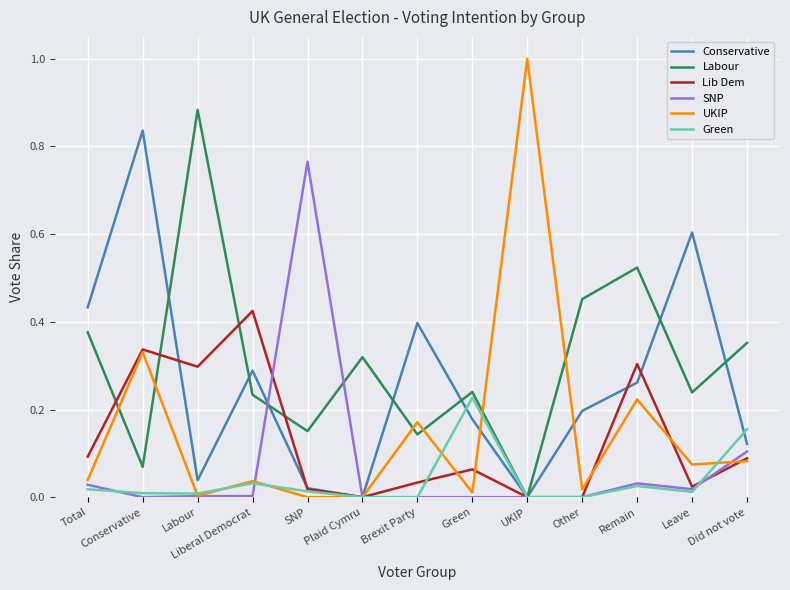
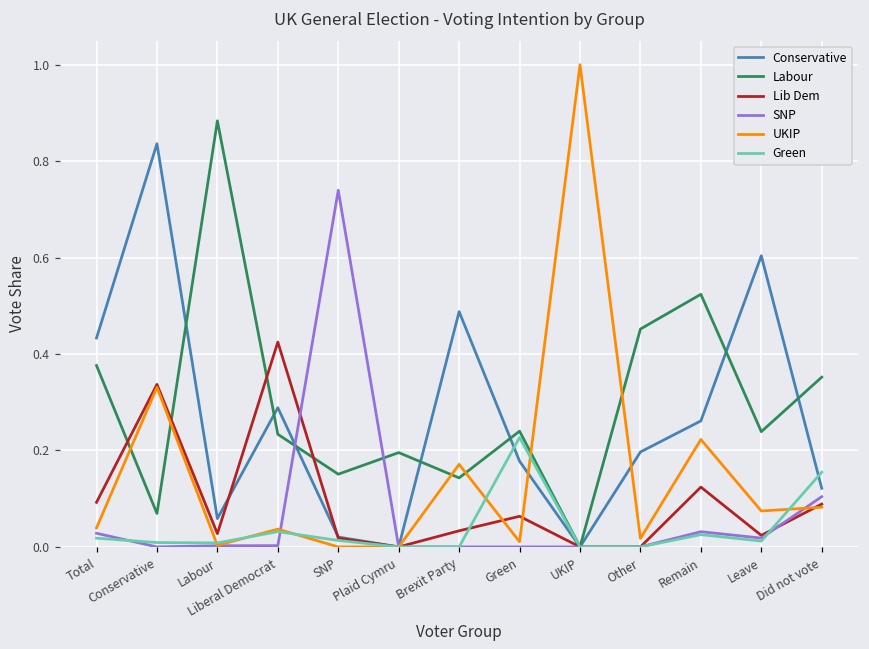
  {
    "Conservative": {
      "Total": 0.43,
      "Conservative": 0.84,
-     "Labour": 0.04,
+     "Labour": 0.06,
      "Liberal Democrat": 0.29,
-     "Brexit Party": 0.40,
+     "Brexit Party": 0.49,
      "Green": 0.18,
      "Other": 0.20,
      "Remain": 0.26,
      "Leave": 0.60,
      "Did not vote": 0.12
    },
    "Labour": {
      "Total": 0.38,
      "Conservative": 0.07,
      "Labour": 0.88,
      "Liberal Democrat": 0.23,
      "SNP": 0.15,
-     "Plaid Cymru": 0.32,
+     "Plaid Cymru": 0.20,
      "Brexit Party": 0.14,
      "Green": 0.24,
      "Other": 0.45,
      "Remain": 0.52,
      "Leave": 0.24,
      "Did not vote": 0.35
    },
    "Lib Dem": {
      "Total": 0.09,
      "Conservative": 0.34,
-     "Labour": 0.30,
+     "Labour": 0.03,
      "Liberal Democrat": 0.42,
      "Brexit Party": 0.03,
      "Green": 0.06,
-     "Remain": 0.30,
+     "Remain": 0.12,
      "Did not vote": 0.09
    },
    "SNP": {
      "Total": 0.03,
      "Conservative": 0.00,
      "Liberal Democrat": 0.00,
-     "SNP": 0.77,
+     "SNP": 0.74,
      "Green": 0.00,
      "Remain": 0.03,
      "Did not vote": 0.10
    },
    "UKIP": {
      "Total": 0.04,
      "Conservative": 0.33,
      "SNP": 0.00,
      "Brexit Party": 0.17,
      "Green": 0.01,
      "UKIP": 1.00,
      "Other": 0.02,
      "Remain": 0.22,
      "Leave": 0.07,
      "Did not vote": 0.08
    },
    "Green": {
      "Total": 0.02,
      "Conservative": 0.01,
      "Green": 0.23,
      "Remain": 0.03,
      "Leave": 0.01,
      "Did not vote": 0.15
    }
  }
